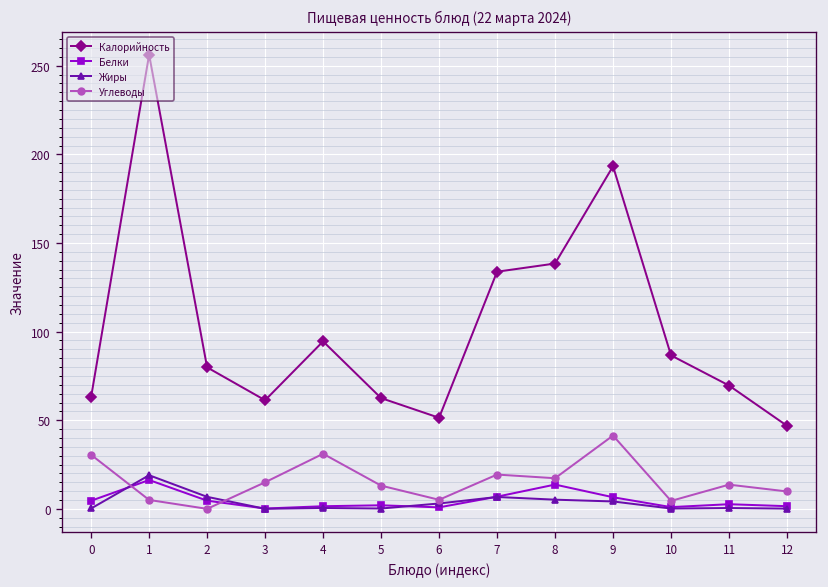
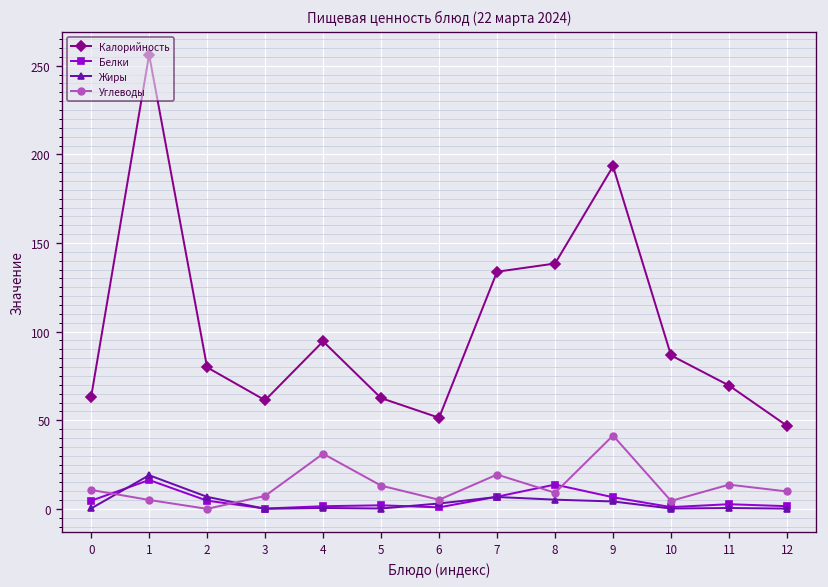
  {
    "Углеводы": {
-     "0": 31,
+     "0": 11,
      "1": 5,
      "2": 0,
-     "3": 15,
+     "3": 7,
      "4": 31,
      "5": 13,
      "6": 5,
      "7": 19,
-     "8": 17,
+     "8": 9,
      "9": 41,
      "10": 5,
      "11": 14,
      "12": 10
    }
  }
